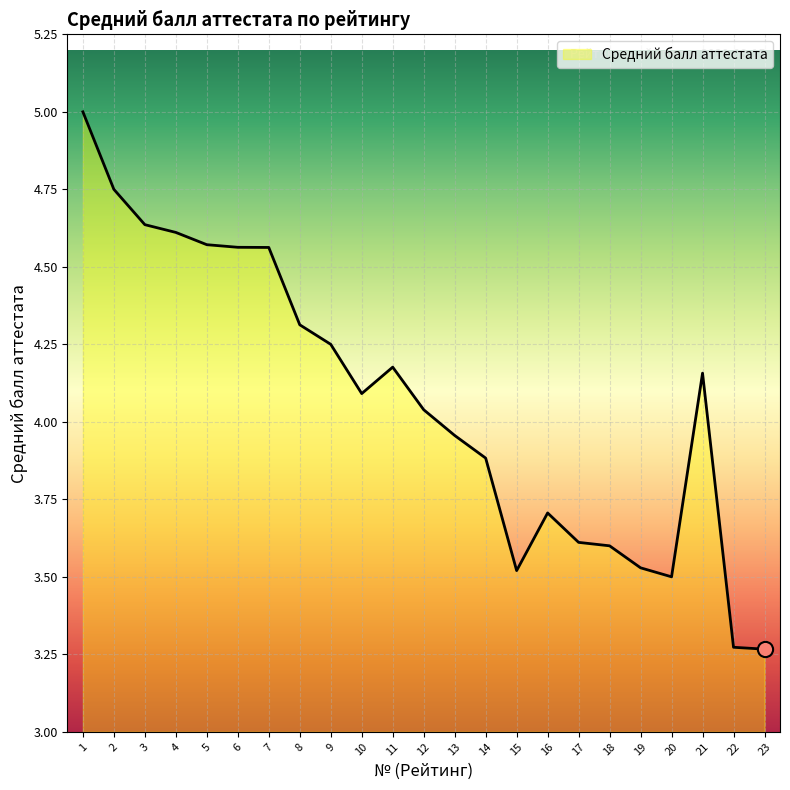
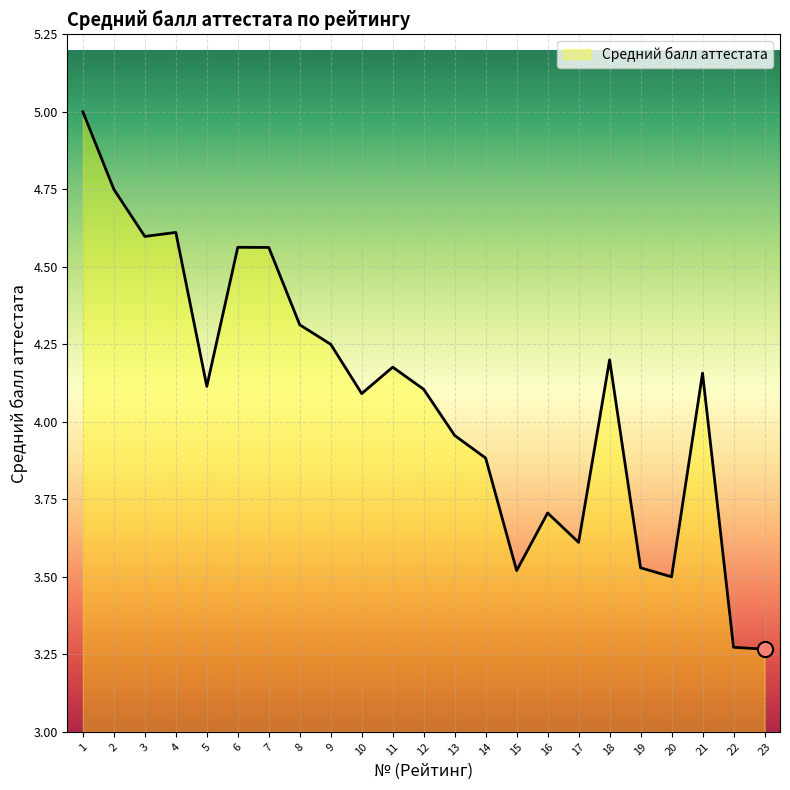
  {
    "Средний балл аттестата": {
      "1": 5.00,
      "2": 4.75,
-     "3": 4.64,
+     "3": 4.60,
      "4": 4.61,
-     "5": 4.57,
+     "5": 4.11,
      "6": 4.56,
      "7": 4.56,
      "8": 4.31,
      "9": 4.25,
      "10": 4.09,
      "11": 4.18,
-     "12": 4.04,
+     "12": 4.11,
      "13": 3.96,
      "14": 3.88,
      "15": 3.52,
      "16": 3.71,
      "17": 3.61,
-     "18": 3.6,
+     "18": 4.2,
      "19": 3.53,
      "20": 3.50,
      "21": 4.16,
      "22": 3.27
    }
  }
